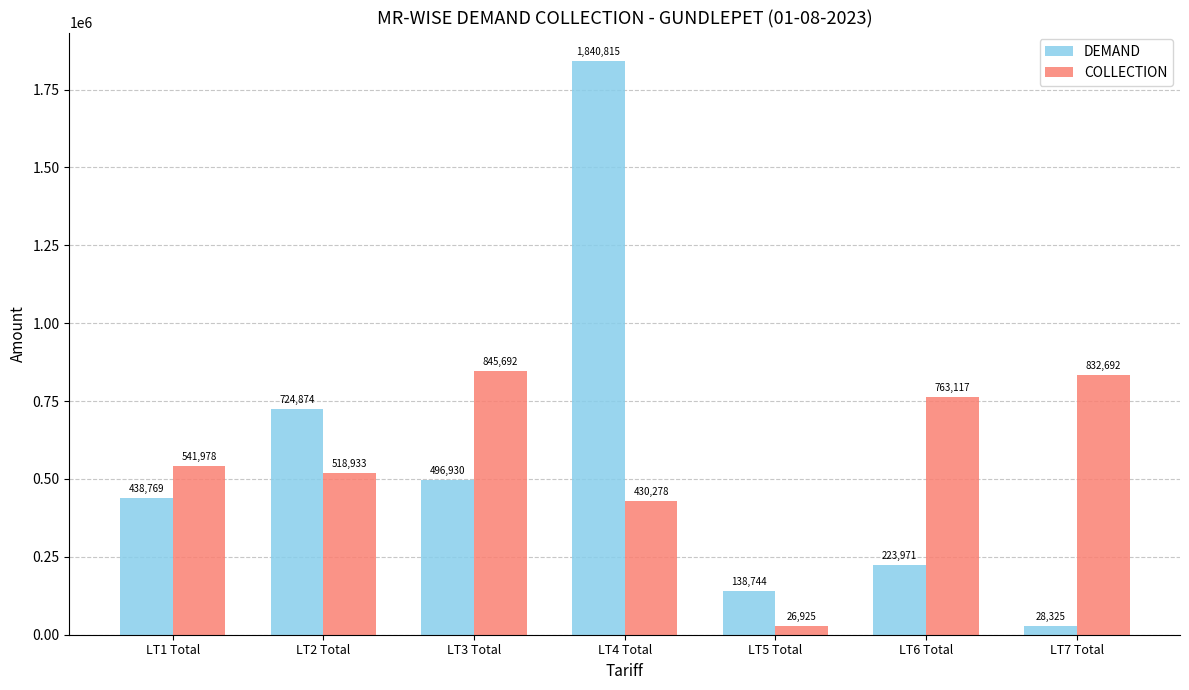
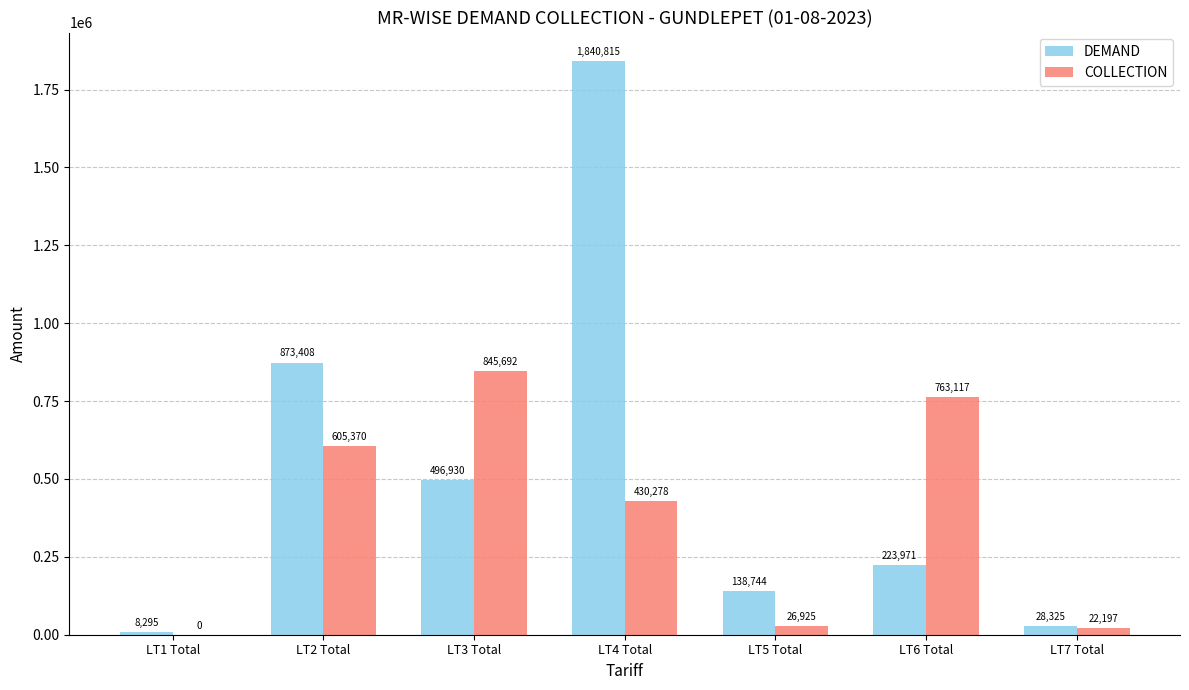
  {
    "DEMAND": {
-     "LT1 Total": "438,769",
-     "LT2 Total": "724,874",
+     "LT1 Total": "8,295",
+     "LT2 Total": "873,408",
      "LT3 Total": "496,930",
      "LT4 Total": "1,840,815",
      "LT5 Total": "138,744",
      "LT6 Total": "223,971",
      "LT7 Total": "28,325"
    },
    "COLLECTION": {
-     "LT1 Total": "541,978",
-     "LT2 Total": "518,933",
+     "LT1 Total": "0",
+     "LT2 Total": "605,370",
      "LT3 Total": "845,692",
      "LT4 Total": "430,278",
      "LT5 Total": "26,925",
      "LT6 Total": "763,117",
-     "LT7 Total": "832,692"
+     "LT7 Total": "22,197"
    }
  }
